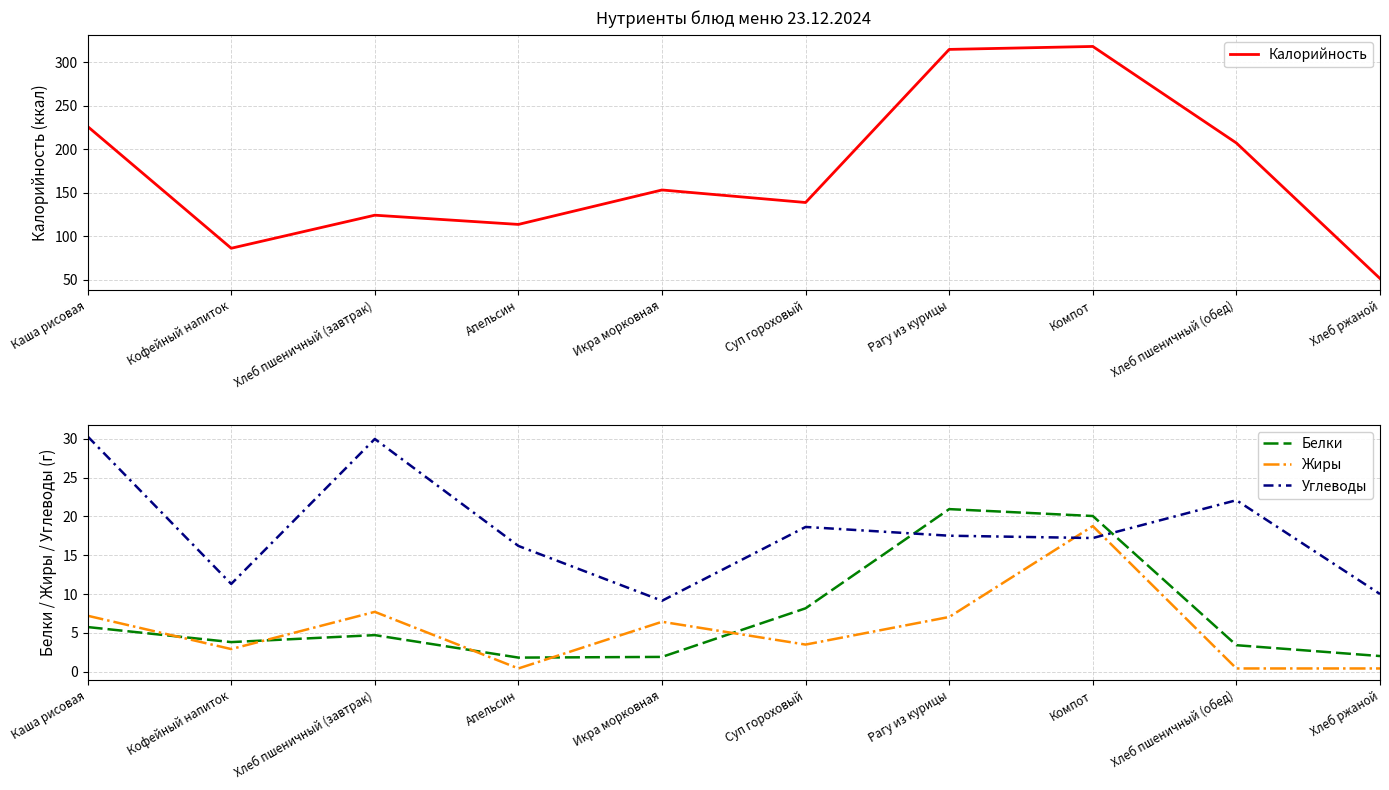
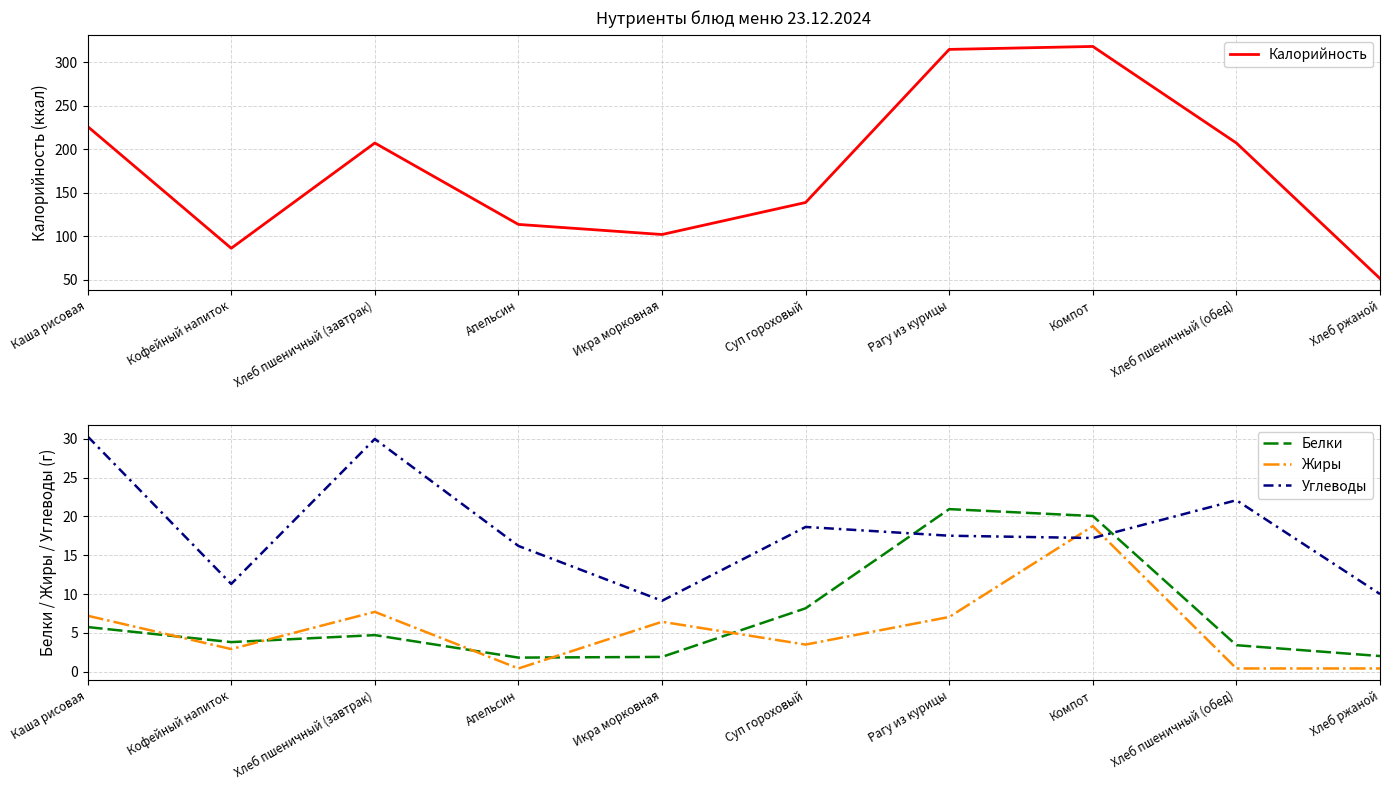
  {
    "Нутриенты блюд меню 23.12.2024": {
      "Каша рисовая": 230,
      "Кофейный напиток": 90,
-     "Хлеб пшеничный (завтрак)": 120,
+     "Хлеб пшеничный (завтрак)": 210,
      "Апельсин": 110,
-     "Икра морковная": 150,
+     "Икра морковная": 100,
      "Суп гороховый": 140,
      "Рагу из курицы": 310,
      "Компот": 320,
      "Хлеб пшеничный (обед)": 210,
      "Хлеб ржаной": 50
    }
  }
